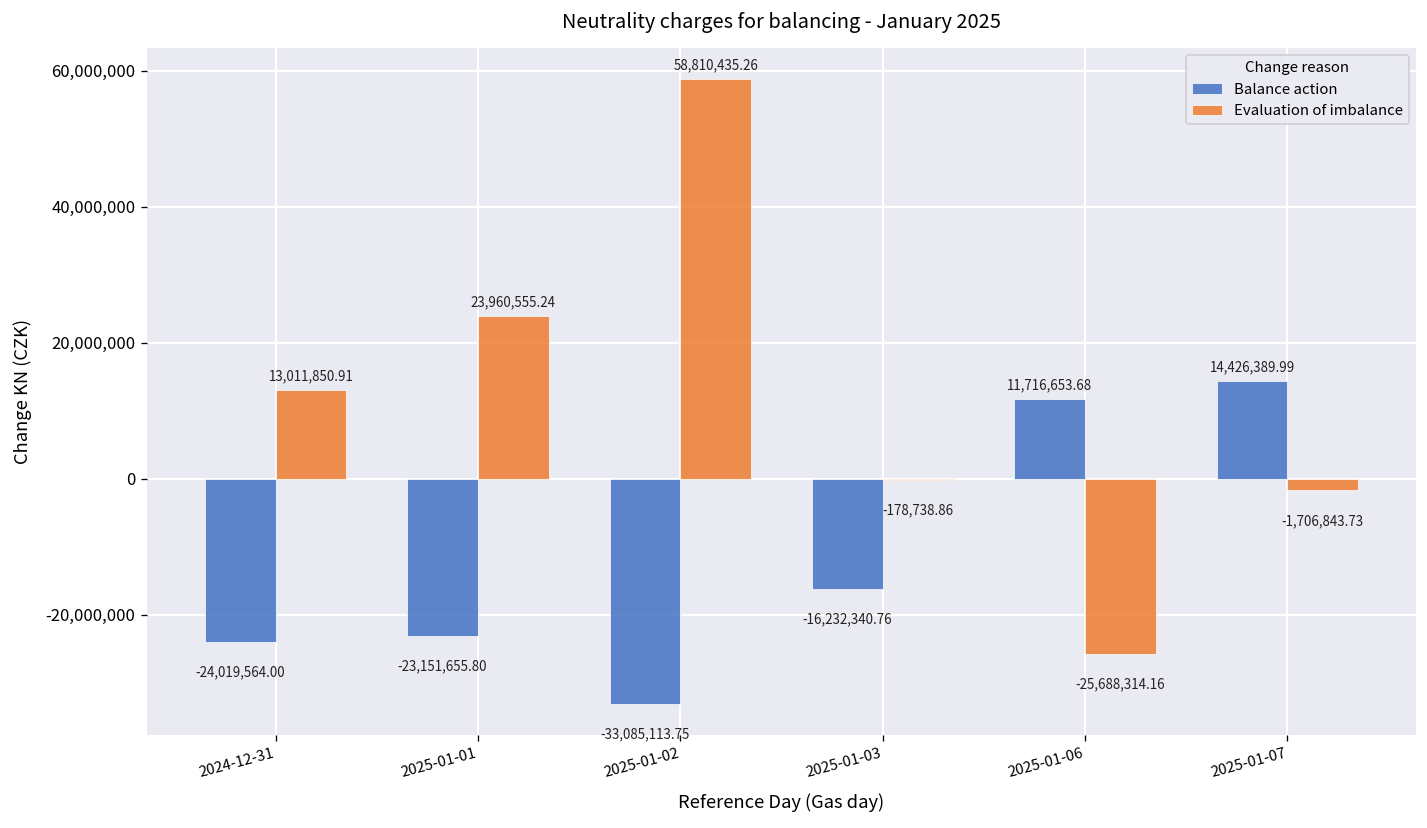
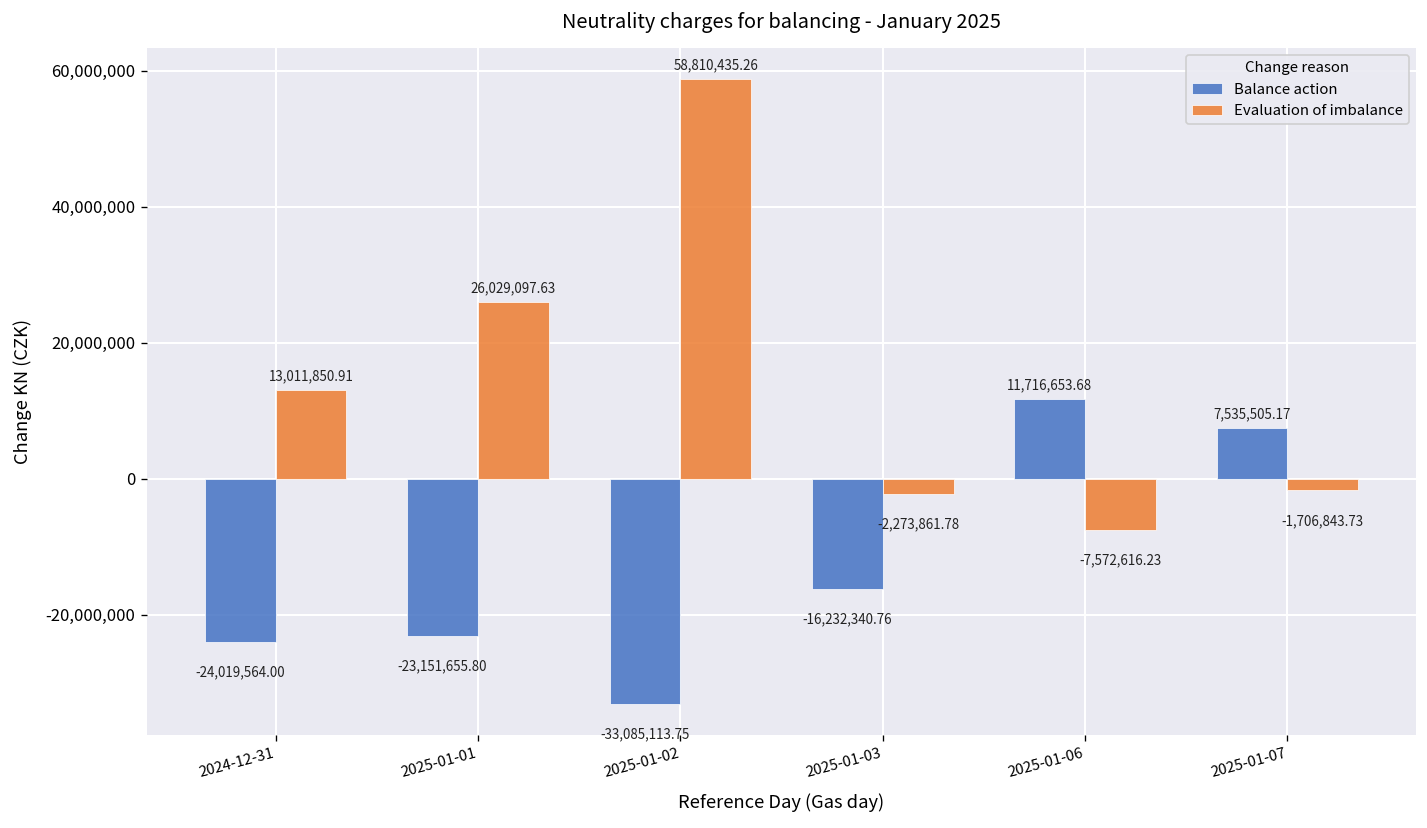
  {
    "Balance action": {
      "2024-12-31": "-24,019,564.00",
      "2025-01-01": "-23,151,655.80",
      "2025-01-02": "-33,085,113.75",
      "2025-01-03": "-16,232,340.76",
      "2025-01-06": "11,716,653.68",
-     "2025-01-07": "14,426,389.99"
+     "2025-01-07": "7,535,505.17"
    },
    "Evaluation of imbalance": {
      "2024-12-31": "13,011,850.91",
-     "2025-01-01": "23,960,555.24",
+     "2025-01-01": "26,029,097.63",
      "2025-01-02": "58,810,435.26",
-     "2025-01-03": "-178,738.86",
-     "2025-01-06": "-25,688,314.16",
+     "2025-01-03": "-2,273,861.78",
+     "2025-01-06": "-7,572,616.23",
      "2025-01-07": "-1,706,843.73"
    }
  }
